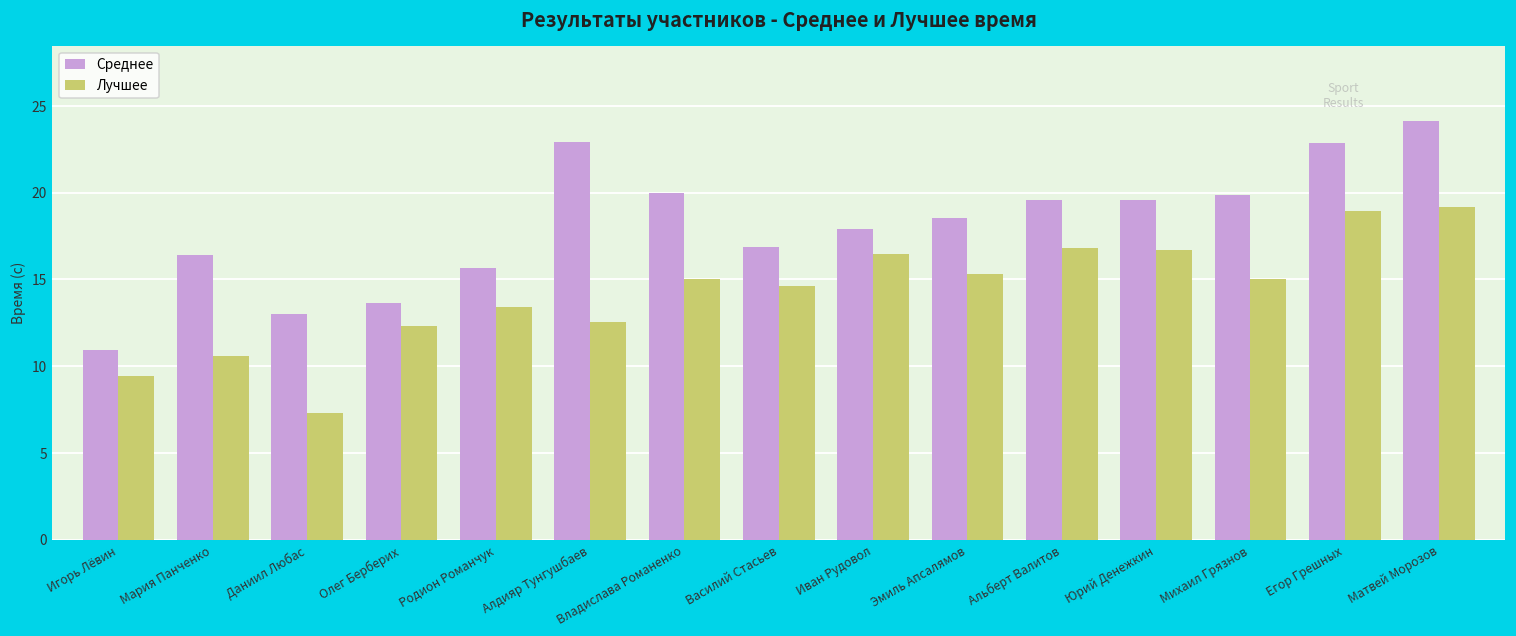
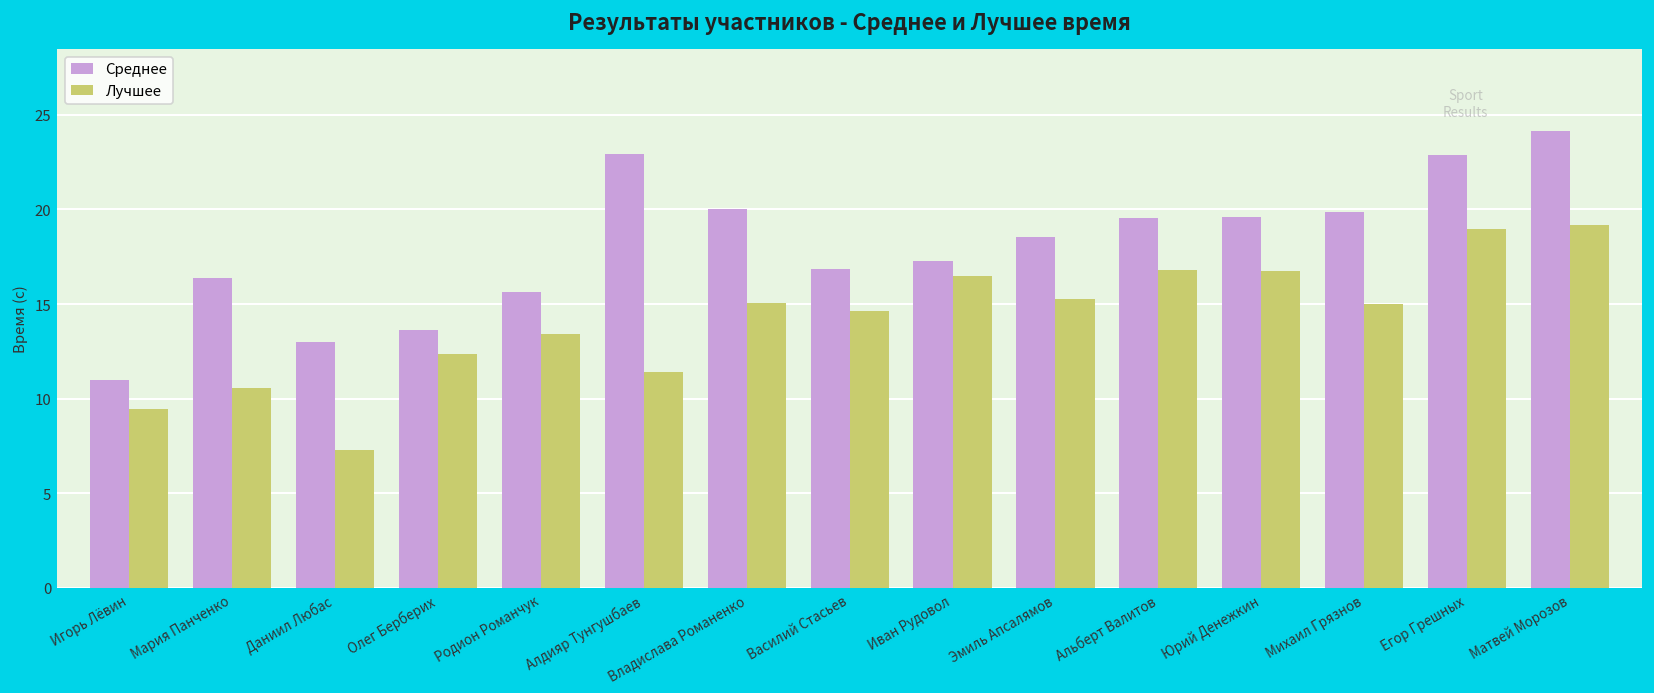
  {
    "Среднее": {
      "Игорь Лёвин": 11.0,
      "Мария Панченко": 16.4,
      "Даниил Любас": 13.0,
      "Олег Берберих": 13.6,
      "Родион Романчук": 15.7,
      "Алдияр Тунгушбаев": 22.9,
      "Владислава Романенко": 20.0,
      "Василий Стасьев": 16.9,
-     "Иван Рудовол": 17.9,
+     "Иван Рудовол": 17.3,
      "Эмиль Апсалямов": 18.6,
      "Альберт Валитов": 19.6,
      "Юрий Денежкин": 19.6,
      "Михаил Грязнов": 19.9,
      "Егор Грешных": 22.9,
      "Матвей Морозов": 24.1
    },
    "Лучшее": {
      "Игорь Лёвин": 9.5,
      "Мария Панченко": 10.6,
      "Даниил Любас": 7.3,
      "Олег Берберих": 12.3,
      "Родион Романчук": 13.4,
-     "Алдияр Тунгушбаев": 12.5,
+     "Алдияр Тунгушбаев": 11.4,
      "Владислава Романенко": 15.1,
      "Василий Стасьев": 14.7,
      "Иван Рудовол": 16.5,
      "Эмиль Апсалямов": 15.3,
      "Альберт Валитов": 16.8,
      "Юрий Денежкин": 16.7,
      "Михаил Грязнов": 15.0,
      "Егор Грешных": 19.0,
      "Матвей Морозов": 19.2
    }
  }
